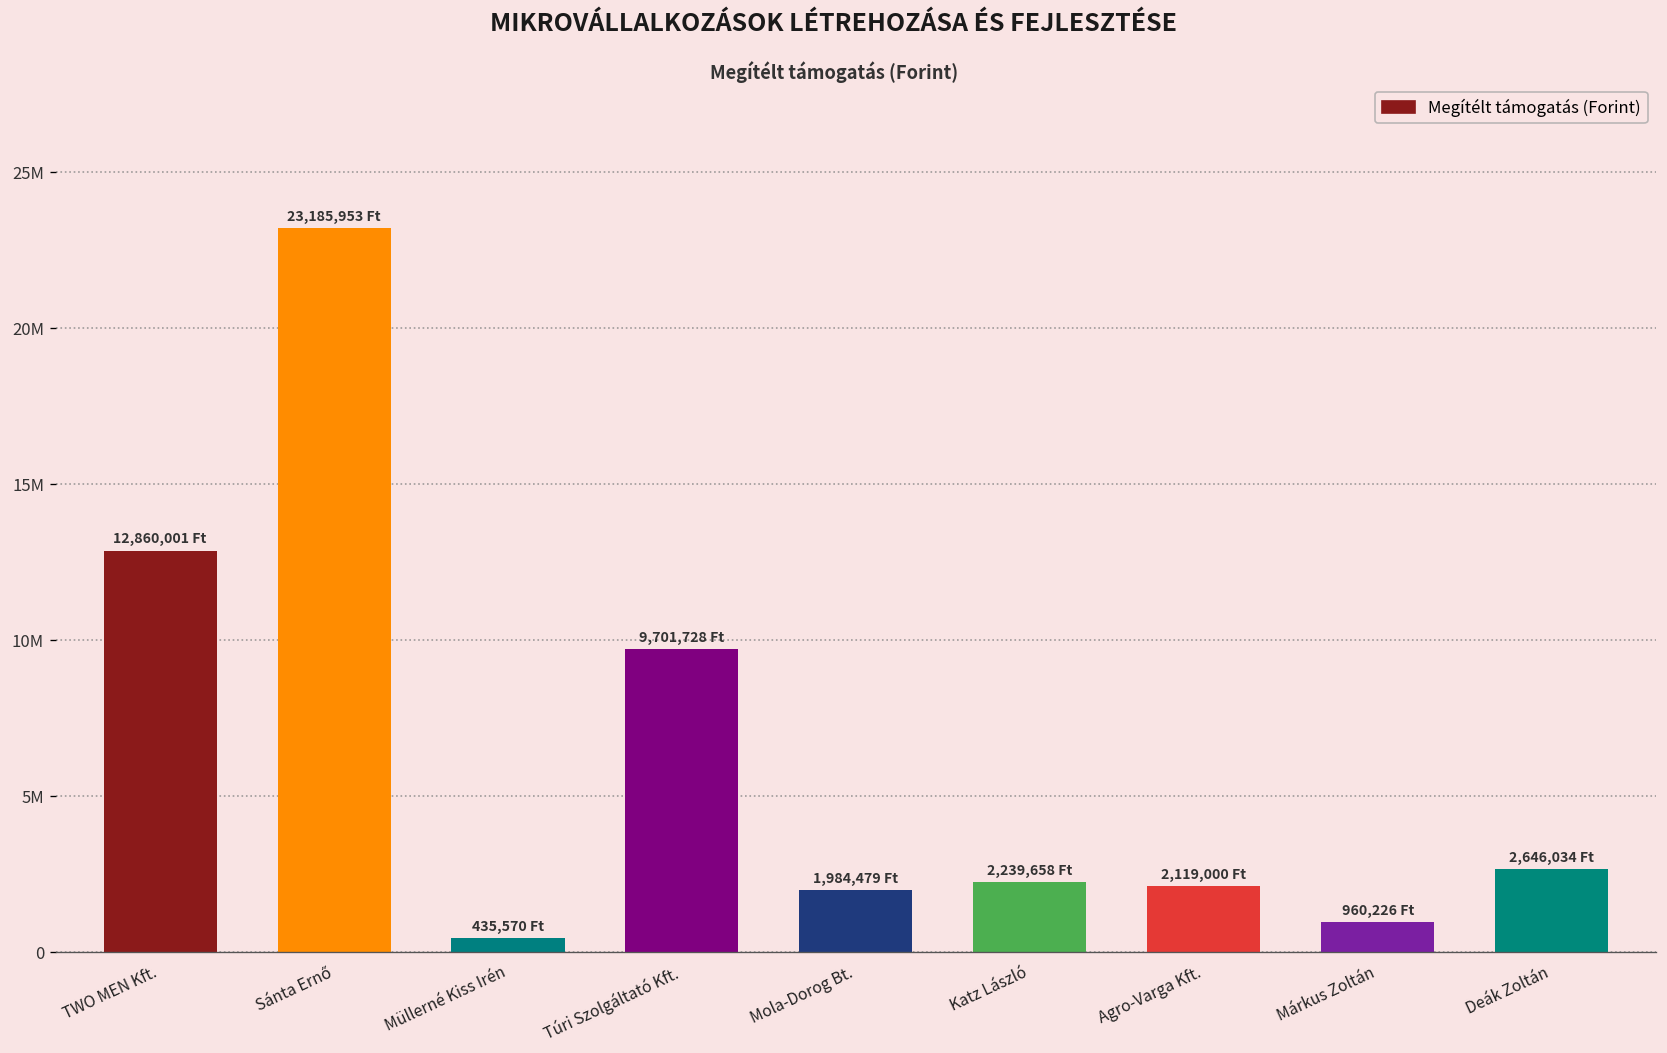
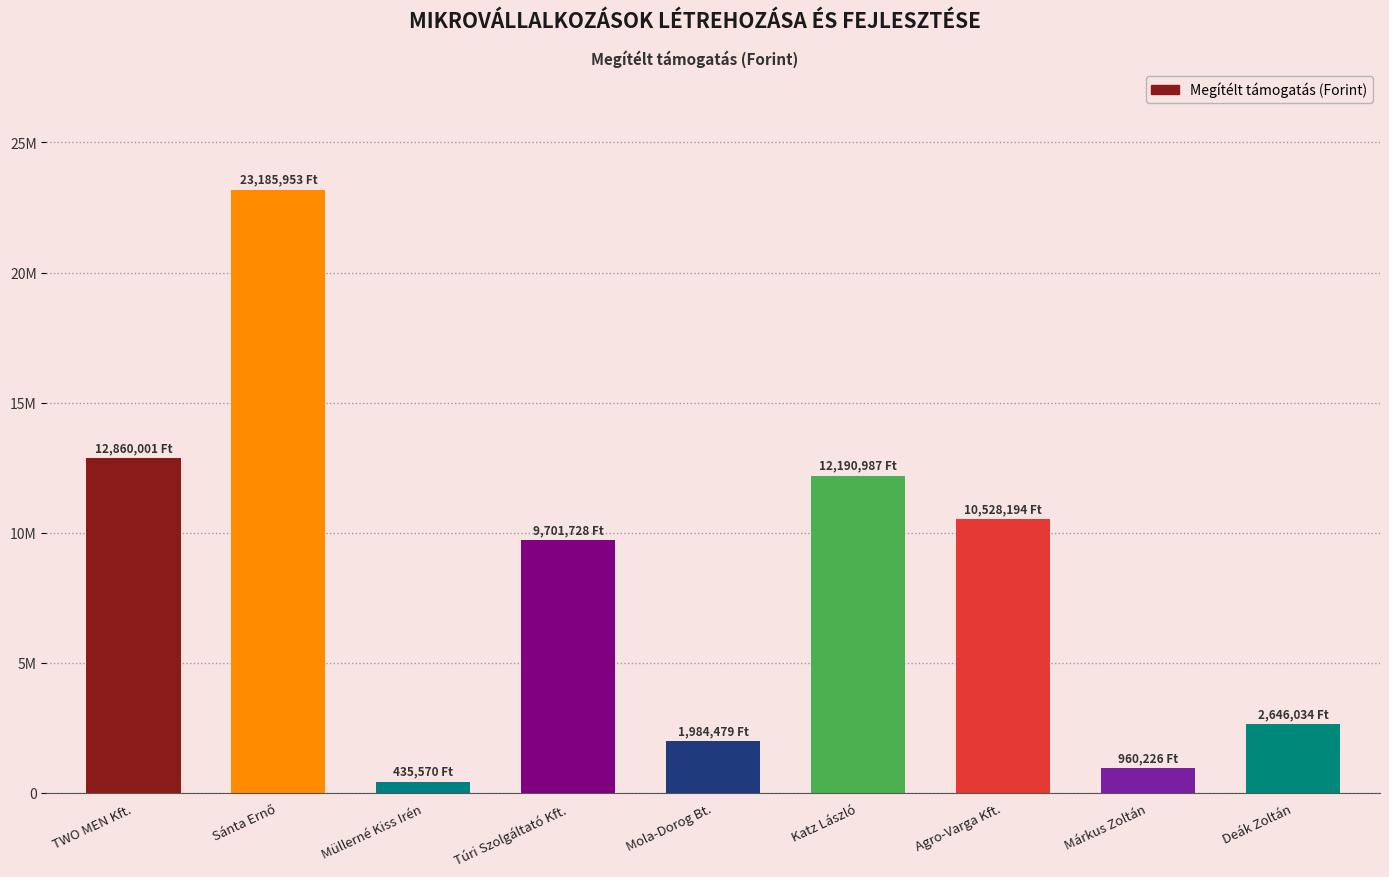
  {
    "TWO MEN Kft.": "12,860,001",
    "Sánta Ernő": "23,185,953",
    "Müllerné Kiss Irén": "435,570",
    "Túri Szolgáltató Kft.": "9,701,728",
    "Mola-Dorog Bt.": "1,984,479",
-   "Katz László": "2,239,658",
-   "Agro-Varga Kft.": "2,119,000",
+   "Katz László": "12,190,987",
+   "Agro-Varga Kft.": "10,528,194",
    "Márkus Zoltán": "960,226",
    "Deák Zoltán": "2,646,034"
  }
